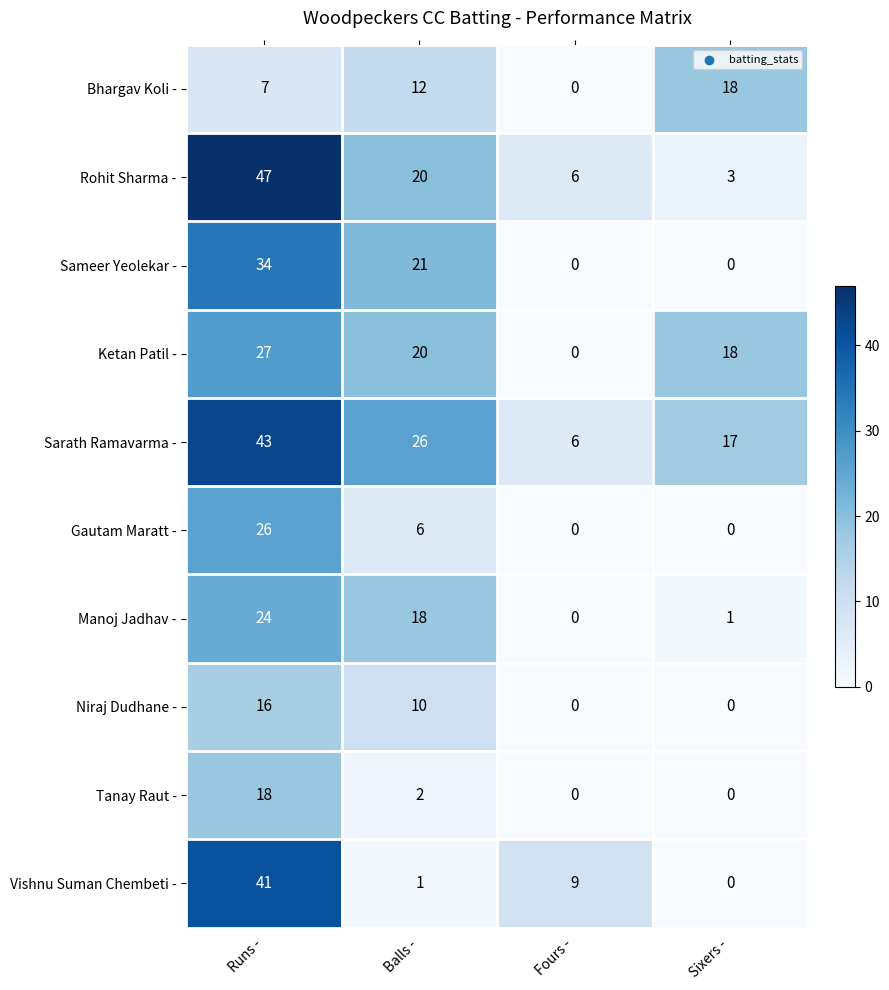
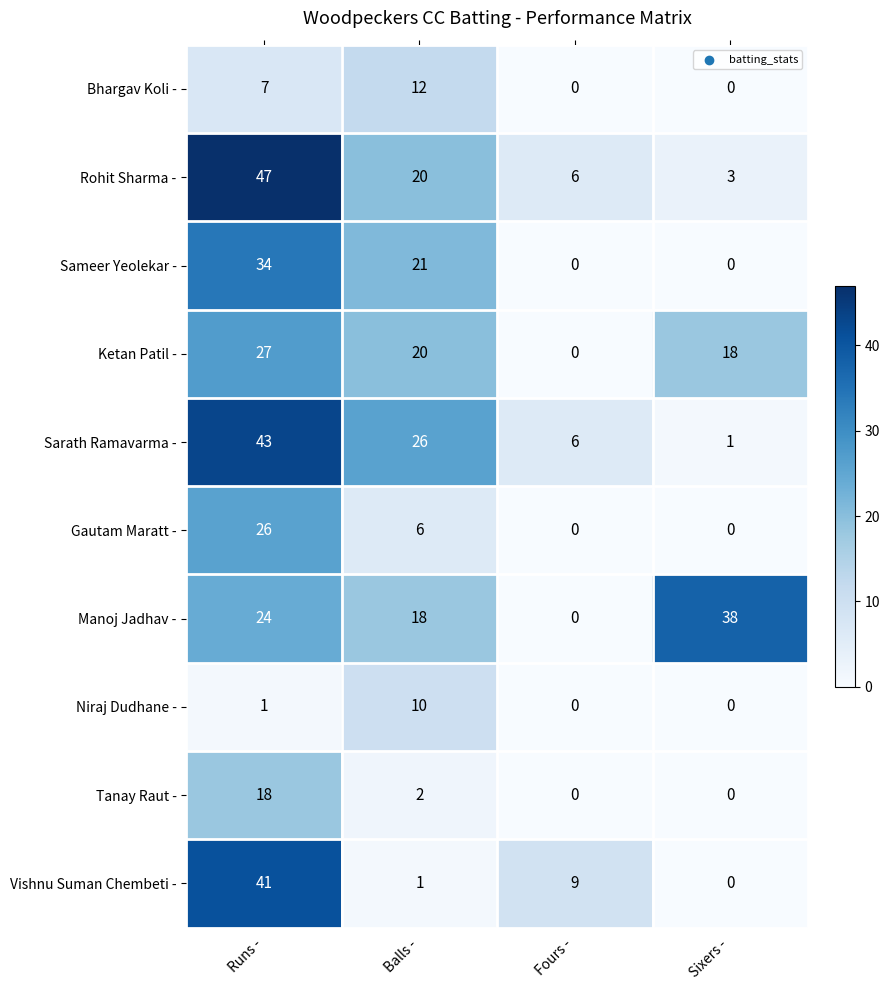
  {
    "Bhargav Koli -": {
      "Runs -": 7,
      "Balls -": 12,
      "Fours -": 0,
-     "Sixers -": 18
+     "Sixers -": 0
    },
    "Rohit Sharma -": {
      "Runs -": 47,
      "Balls -": 20,
      "Fours -": 6,
      "Sixers -": 3
    },
    "Sameer Yeolekar -": {
      "Runs -": 34,
      "Balls -": 21,
      "Fours -": 0,
      "Sixers -": 0
    },
    "Ketan Patil -": {
      "Runs -": 27,
      "Balls -": 20,
      "Fours -": 0,
      "Sixers -": 18
    },
    "Sarath Ramavarma -": {
      "Runs -": 43,
      "Balls -": 26,
      "Fours -": 6,
-     "Sixers -": 17
+     "Sixers -": 1
    },
    "Gautam Maratt -": {
      "Runs -": 26,
      "Balls -": 6,
      "Fours -": 0,
      "Sixers -": 0
    },
    "Manoj Jadhav -": {
      "Runs -": 24,
      "Balls -": 18,
      "Fours -": 0,
-     "Sixers -": 1
+     "Sixers -": 38
    },
    "Niraj Dudhane -": {
-     "Runs -": 16,
+     "Runs -": 1,
      "Balls -": 10,
      "Fours -": 0,
      "Sixers -": 0
    },
    "Tanay Raut -": {
      "Runs -": 18,
      "Balls -": 2,
      "Fours -": 0,
      "Sixers -": 0
    },
    "Vishnu Suman Chembeti -": {
      "Runs -": 41,
      "Balls -": 1,
      "Fours -": 9,
      "Sixers -": 0
    }
  }
